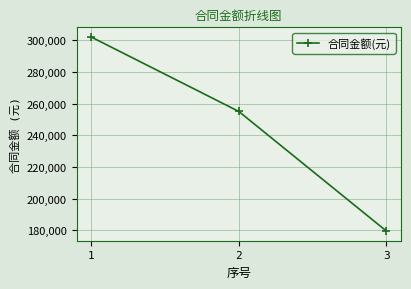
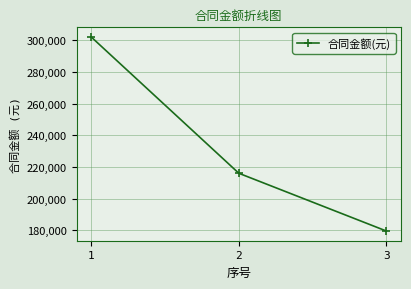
  {
    "1": "302,000",
-   "2": "255,000",
+   "2": "216,000",
    "3": "180,000"
  }
